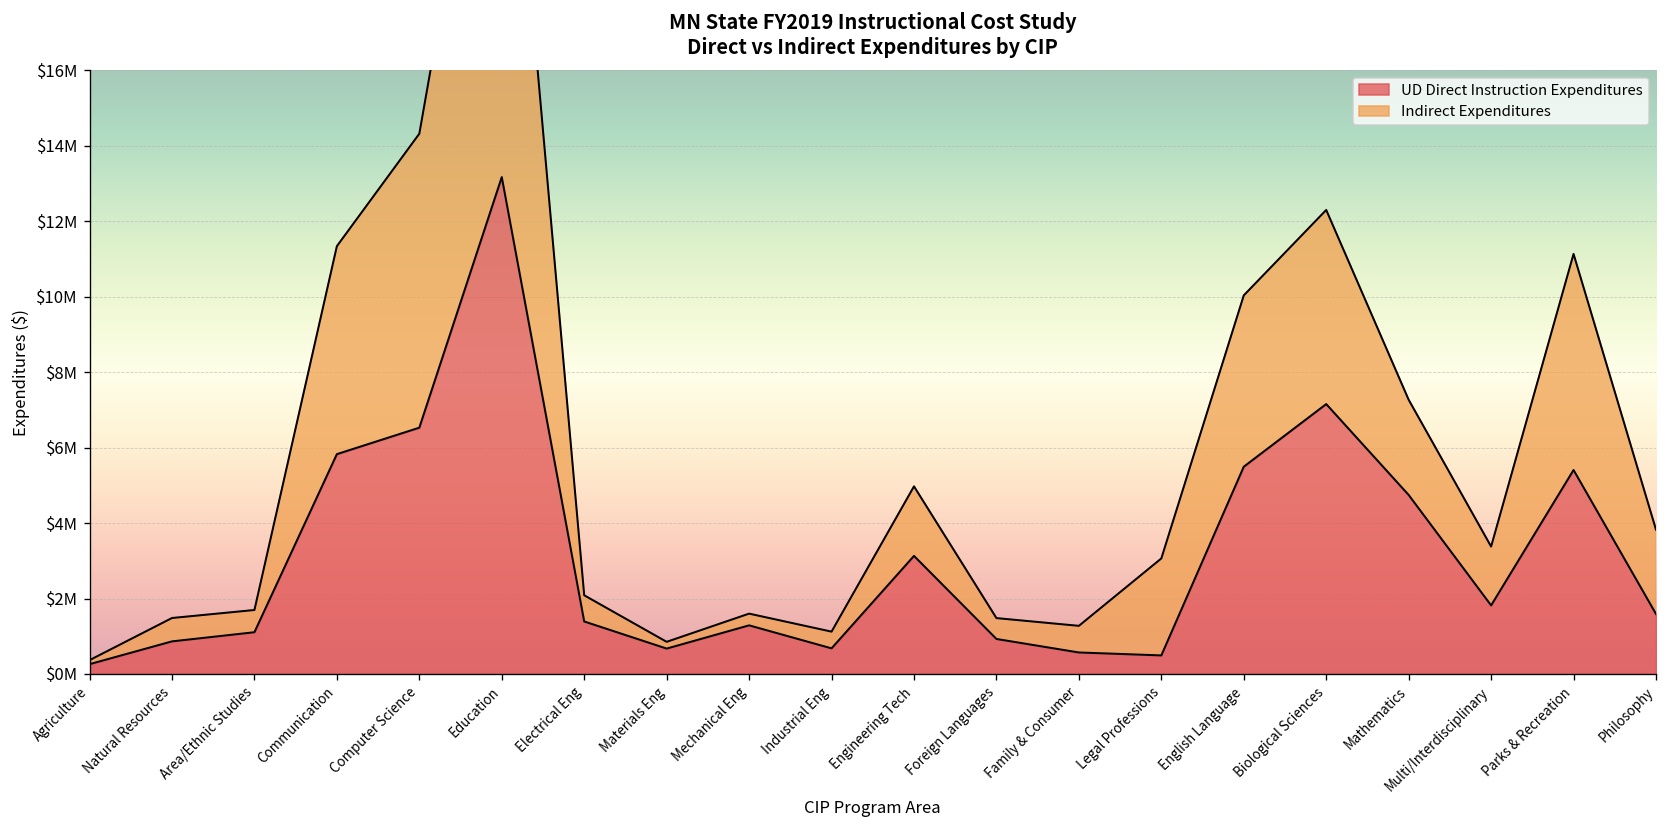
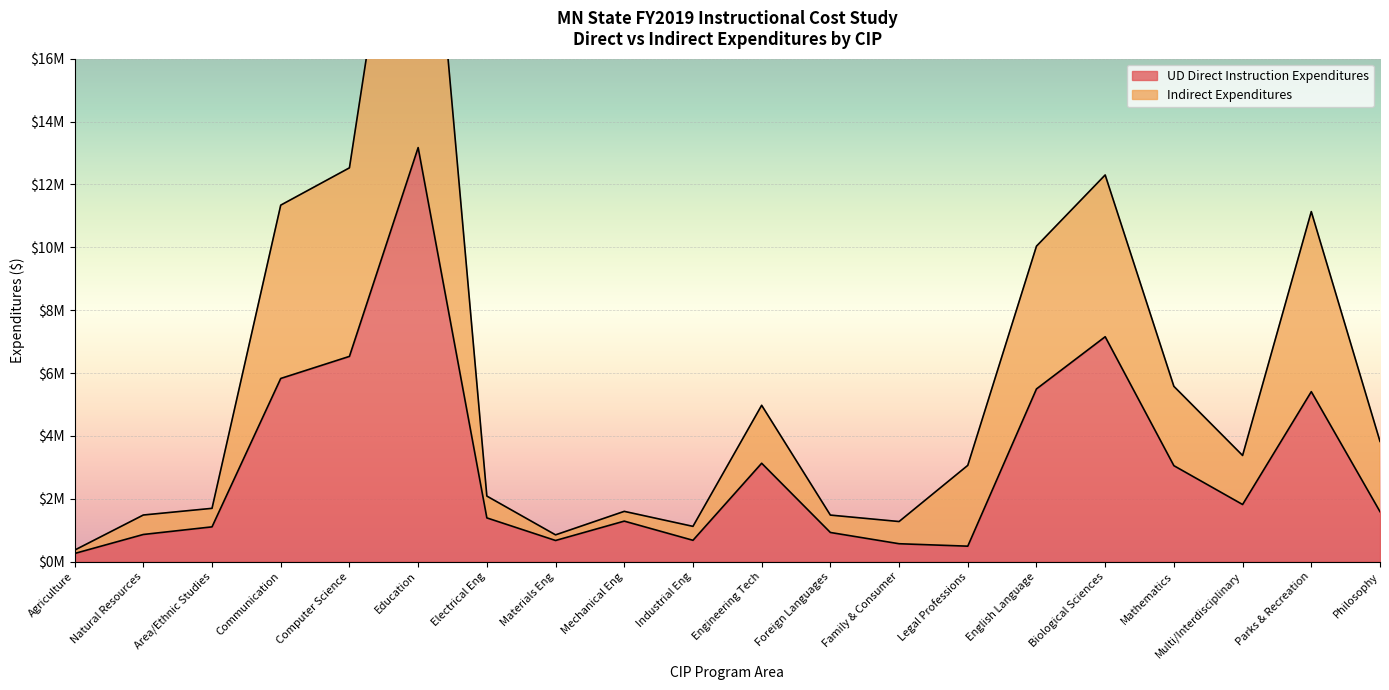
  {
    "UD Direct Instruction Expenditures": {
      "Agriculture": "$300000",
      "Natural Resources": "$900000",
      "Area/Ethnic Studies": "$1100000",
      "Communication": "$5800000",
      "Computer Science": "$6500000",
      "Education": "$13200000",
      "Electrical Eng": "$1400000",
      "Materials Eng": "$700000",
      "Mechanical Eng": "$1300000",
      "Industrial Eng": "$700000",
      "Engineering Tech": "$3100000",
      "Foreign Languages": "$900000",
      "Family & Consumer": "$600000",
      "Legal Professions": "$500000",
      "English Language": "$5500000",
      "Biological Sciences": "$7200000",
-     "Mathematics": "$4700000",
+     "Mathematics": "$3100000",
      "Multi/Interdisciplinary": "$1800000",
      "Parks & Recreation": "$5400000",
      "Philosophy": "$1600000"
    },
    "Indirect Expenditures": {
      "Agriculture": "$100000",
      "Natural Resources": "$600000",
      "Area/Ethnic Studies": "$600000",
      "Communication": "$5500000",
-     "Computer Science": "$7800000",
+     "Computer Science": "$6000000",
      "Electrical Eng": "$700000",
      "Materials Eng": "$200000",
      "Mechanical Eng": "$300000",
      "Industrial Eng": "$400000",
      "Engineering Tech": "$1800000",
      "Foreign Languages": "$600000",
      "Family & Consumer": "$700000",
      "Legal Professions": "$2600000",
      "English Language": "$4500000",
      "Biological Sciences": "$5100000",
      "Mathematics": "$2500000",
      "Multi/Interdisciplinary": "$1600000",
      "Parks & Recreation": "$5700000",
      "Philosophy": "$2200000"
    }
  }
